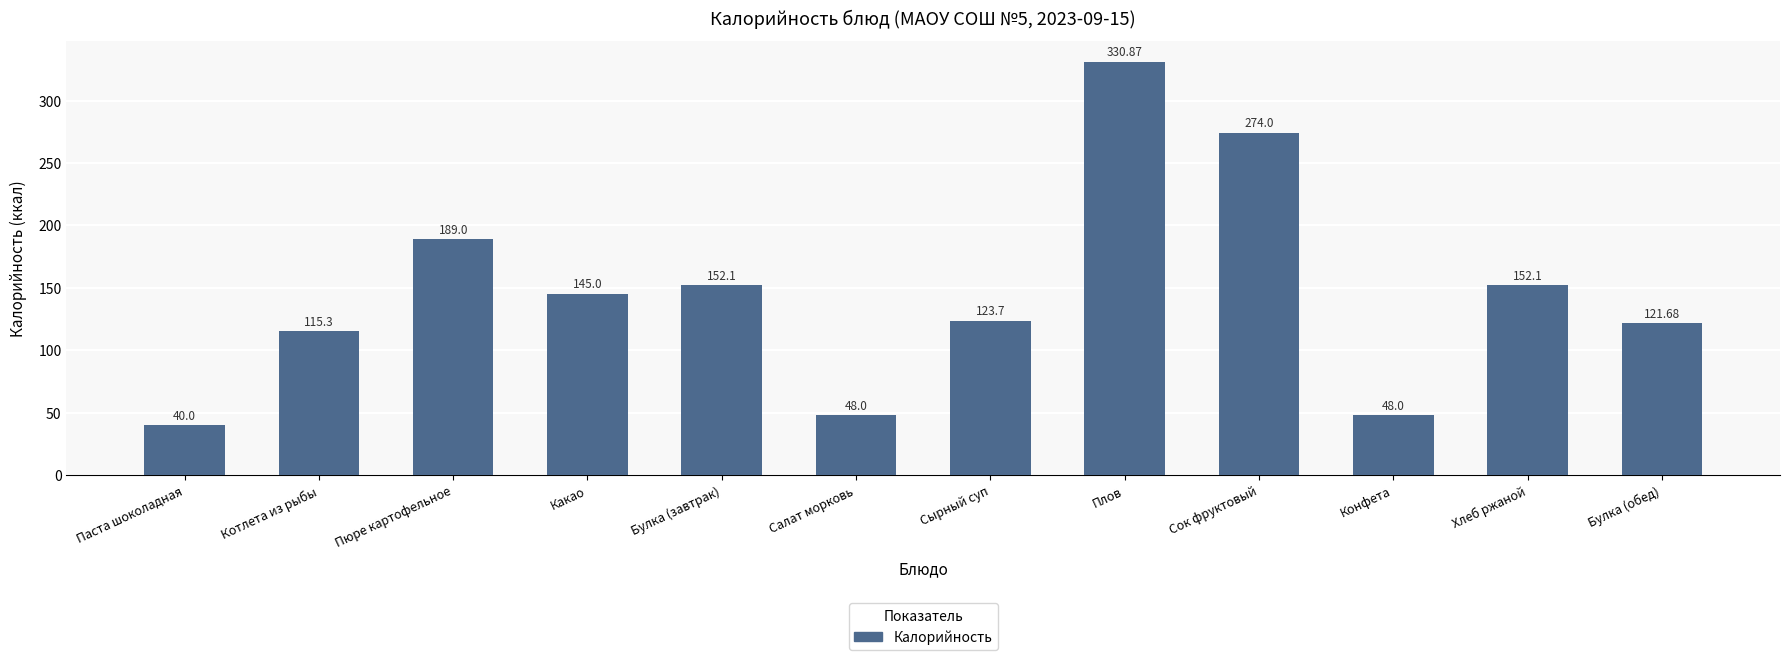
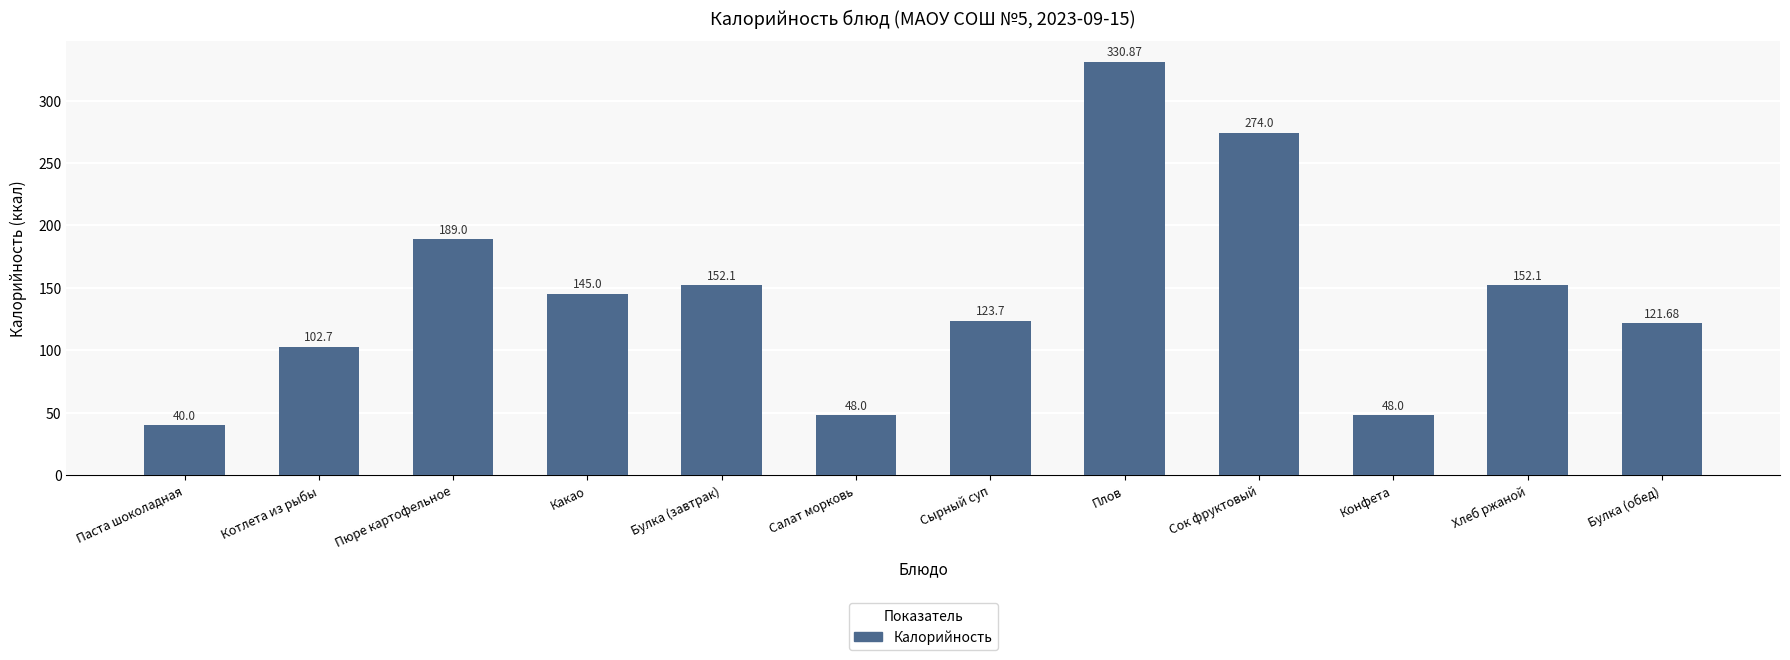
  {
    "Паста шоколадная": 40.0,
-   "Котлета из рыбы": 115.3,
+   "Котлета из рыбы": 102.7,
    "Пюре картофельное": 189.0,
    "Какао": 145.0,
    "Булка (завтрак)": 152.1,
    "Салат морковь": 48.0,
    "Сырный суп": 123.7,
    "Плов": 330.87,
    "Сок фруктовый": 274.0,
    "Конфета": 48.0,
    "Хлеб ржаной": 152.1,
    "Булка (обед)": 121.68
  }
